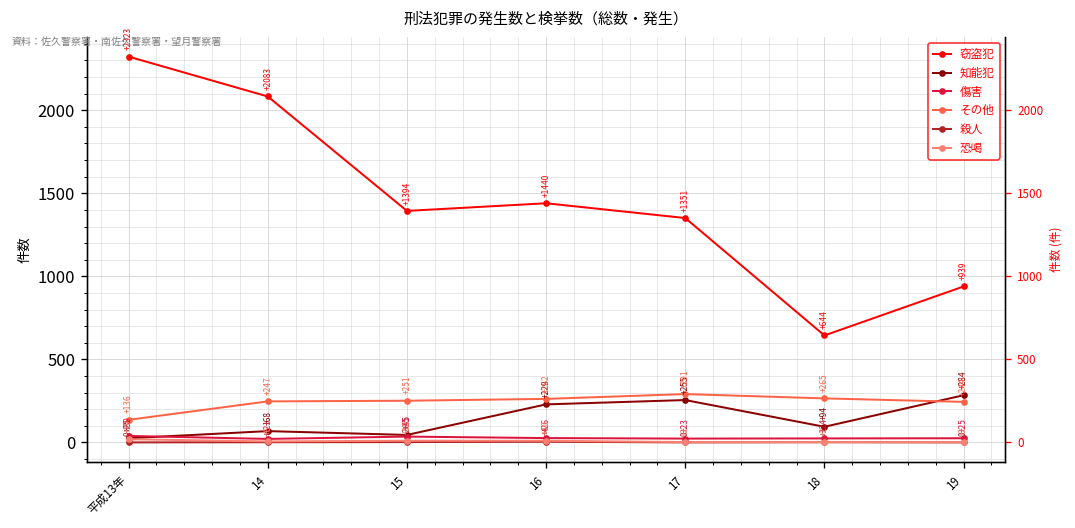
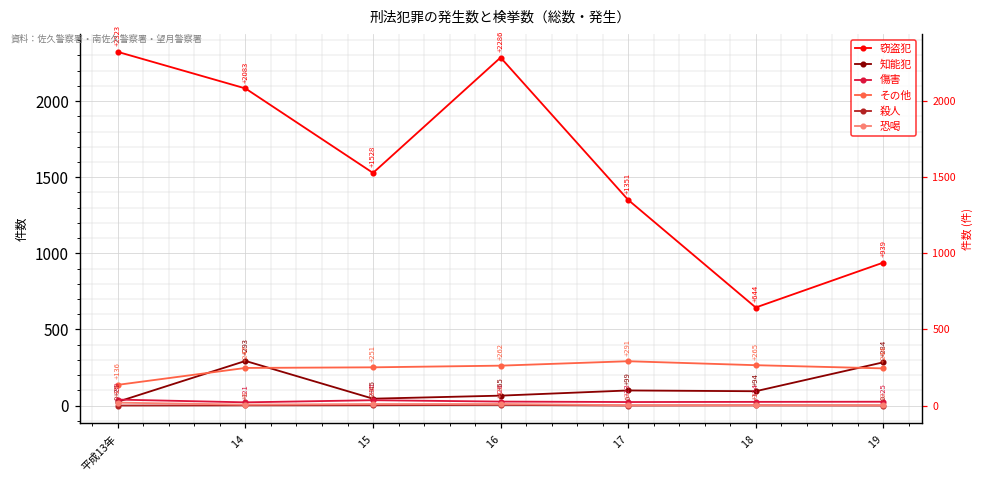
  {
    "窃盗犯": {
      "平成13年": "+2323",
      "14": "+2083",
-     "15": "+1394",
-     "16": "+1440",
+     "15": "+1528",
+     "16": "+2286",
      "17": "+1351",
      "18": "+644",
      "19": "+939"
    },
    "知能犯": {
-     "14": "+68",
-     "16": "+229",
-     "17": "+255"
+     "14": "+293",
+     "16": "+65",
+     "17": "+99"
    }
  }
